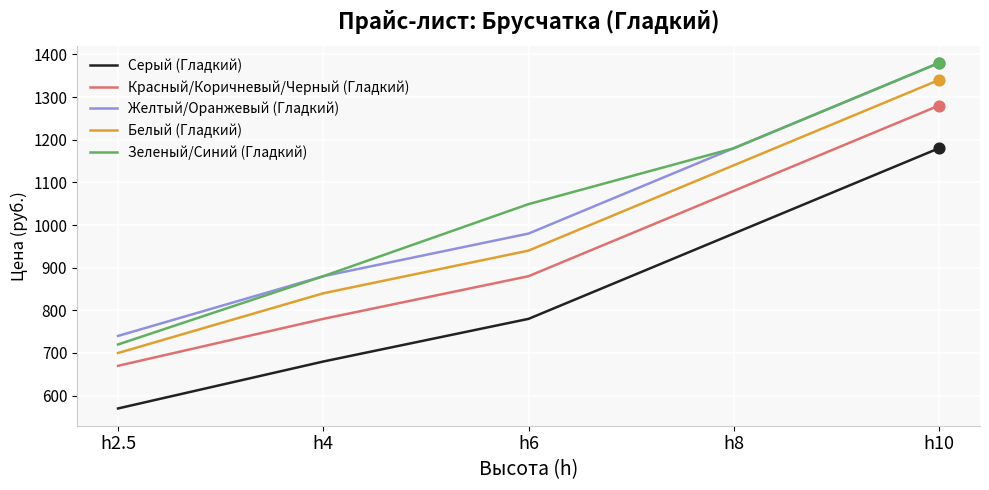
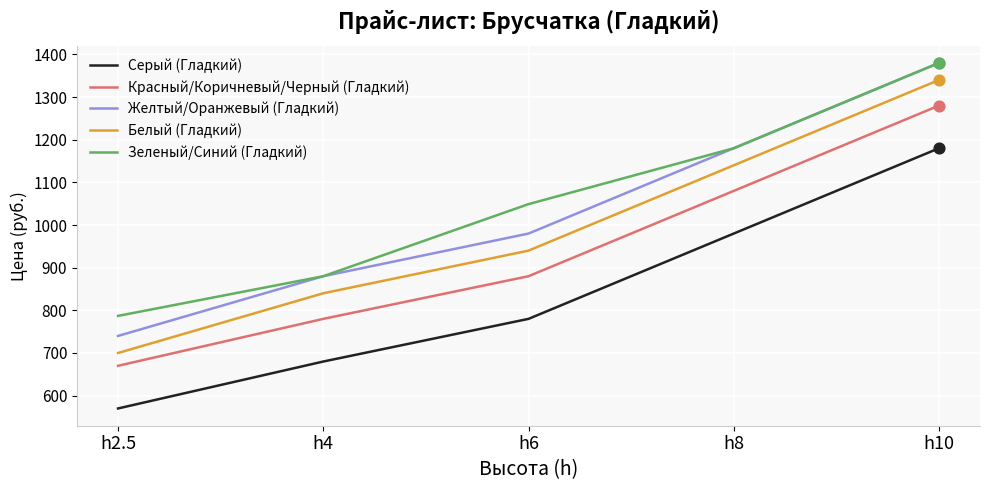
  {
    "Зеленый/Синий (Гладкий)": {
-     "h2.5": 720,
+     "h2.5": 790,
      "h6": 1050
    }
  }
